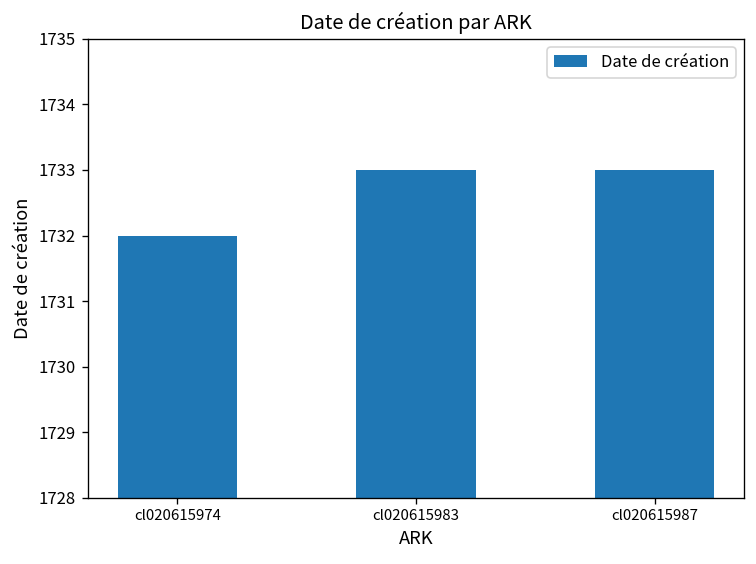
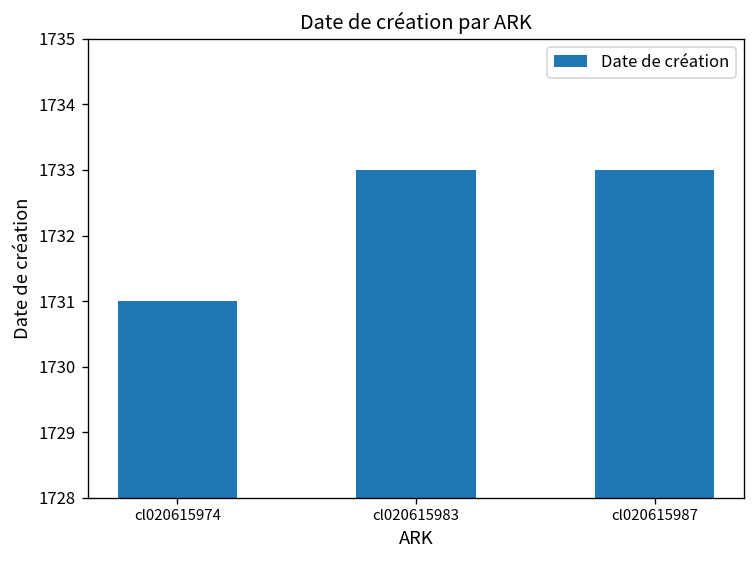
  {
-   "cl020615974": 1732,
+   "cl020615974": 1731,
    "cl020615983": 1733,
    "cl020615987": 1733
  }
